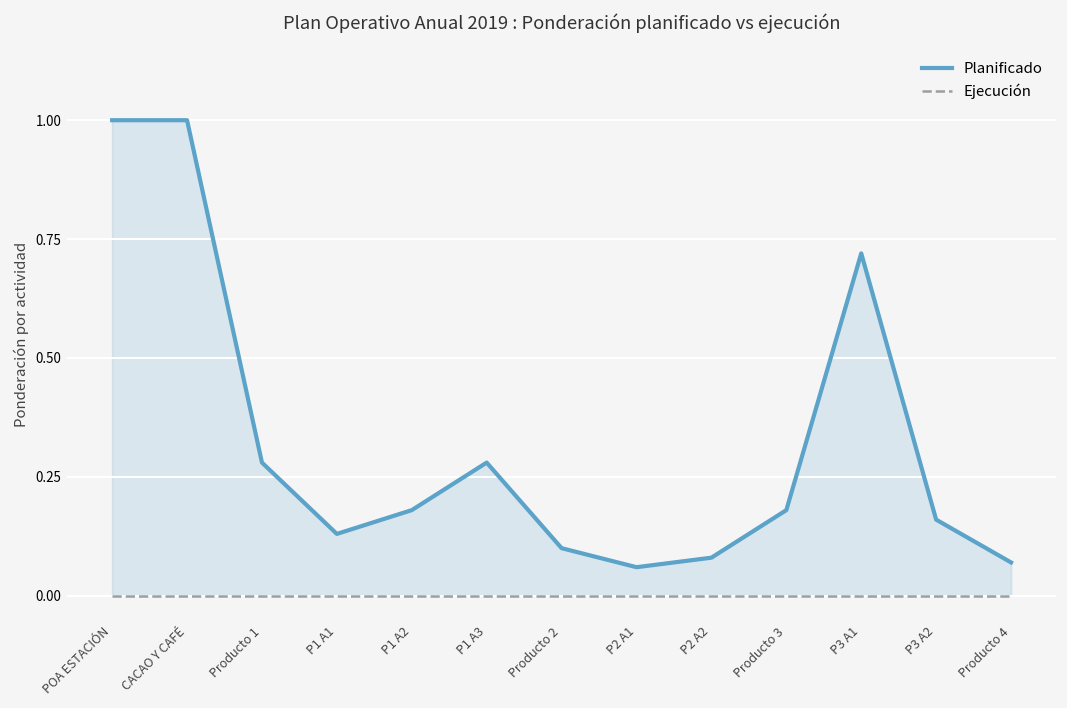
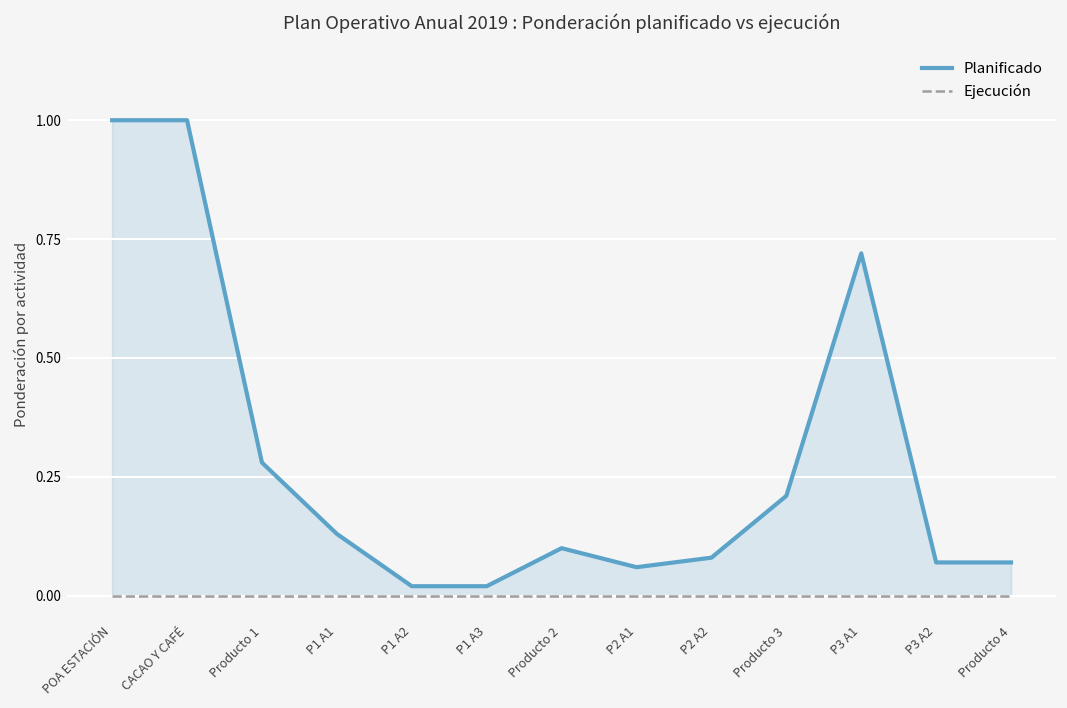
  {
    "Planificado": {
      "POA ESTACIÓN": 1.00,
      "CACAO Y CAFÉ": 1.00,
      "Producto 1": 0.28,
      "P1 A1": 0.13,
-     "P1 A2": 0.18,
-     "P1 A3": 0.28,
+     "P1 A2": 0.02,
+     "P1 A3": 0.02,
      "Producto 2": 0.10,
      "P2 A1": 0.06,
      "P2 A2": 0.08,
-     "Producto 3": 0.18,
+     "Producto 3": 0.21,
      "P3 A1": 0.72,
-     "P3 A2": 0.16,
+     "P3 A2": 0.07,
      "Producto 4": 0.07
    },
    "Ejecución": {
      "POA ESTACIÓN": 0.00,
      "CACAO Y CAFÉ": 0.00,
      "Producto 1": 0.00,
      "P1 A1": 0.00,
      "P1 A2": 0.00,
      "P1 A3": 0.00,
      "Producto 2": 0.00,
      "P2 A1": 0.00,
      "P2 A2": 0.00,
      "Producto 3": 0.00,
      "P3 A1": 0.00,
      "P3 A2": 0.00,
      "Producto 4": 0.00
    }
  }
